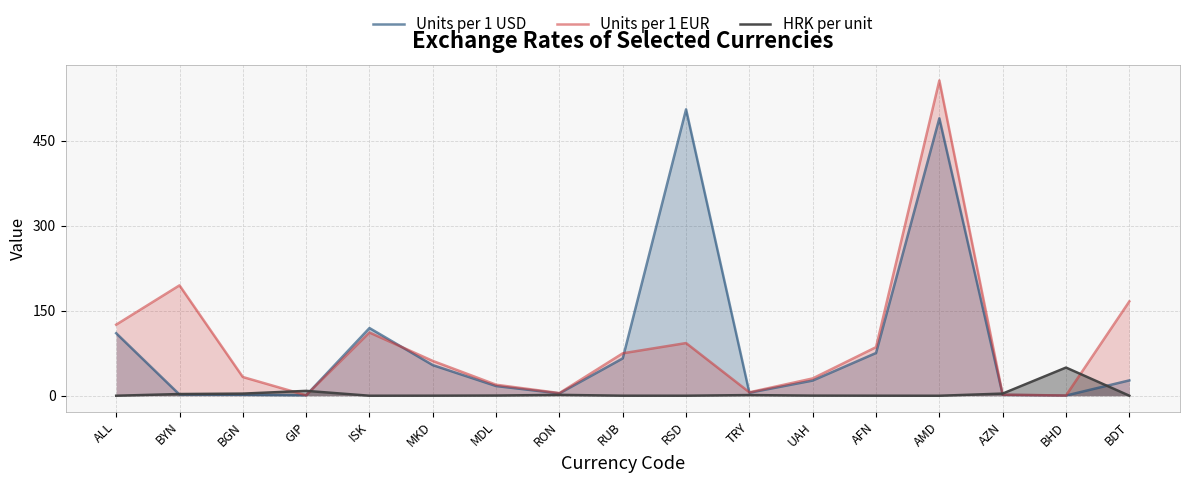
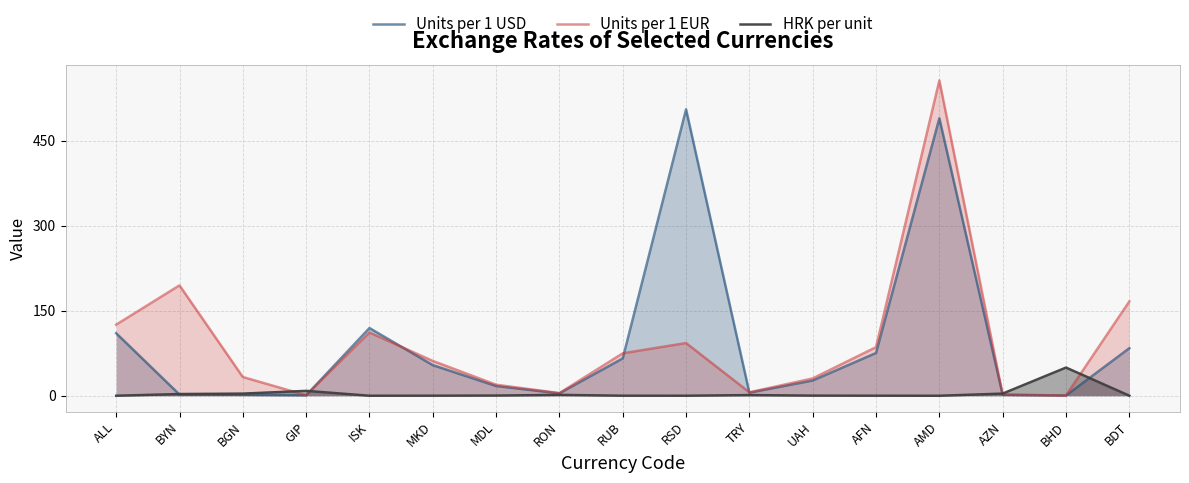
  {
    "Units per 1 USD": {
      "ALL": 110,
      "ISK": 120,
      "MKD": 50,
      "RUB": 70,
      "RSD": 510,
      "AFN": 80,
      "AMD": 490,
-     "BDT": 30
+     "BDT": 80
    },
    "Units per 1 EUR": {
      "ALL": 130,
      "BYN": 190,
      "BGN": 30,
      "ISK": 110,
      "MKD": 60,
      "RUB": 70,
      "RSD": 90,
      "AFN": 90,
      "AMD": 560,
      "BDT": 170
    },
    "HRK per unit": {
      "ALL": 0,
      "GIP": 10,
      "ISK": 0,
      "MKD": 0,
      "MDL": 0,
      "RUB": 0,
      "RSD": 0,
      "UAH": 0,
      "AFN": 0,
      "AMD": 0,
      "BHD": 50,
      "BDT": 0
    }
  }
